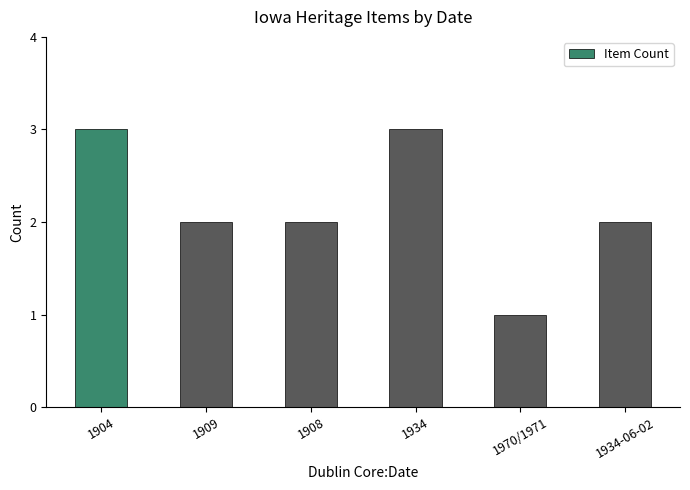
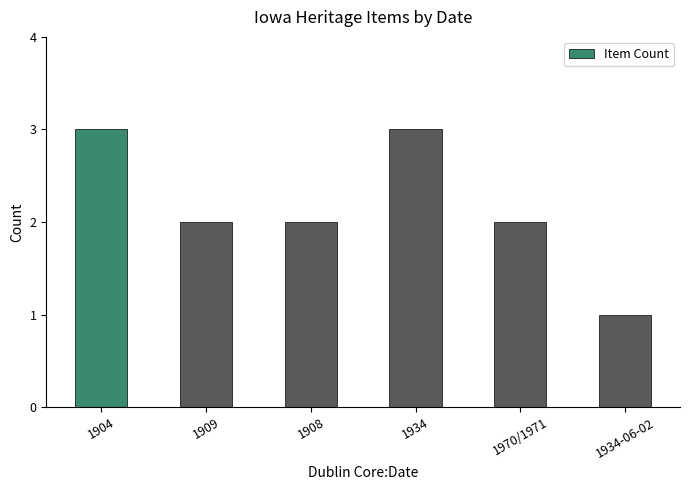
  {
    "1904": 3,
    "1909": 2,
    "1908": 2,
    "1934": 3,
-   "1970/1971": 1,
-   "1934-06-02": 2
+   "1970/1971": 2,
+   "1934-06-02": 1
  }
